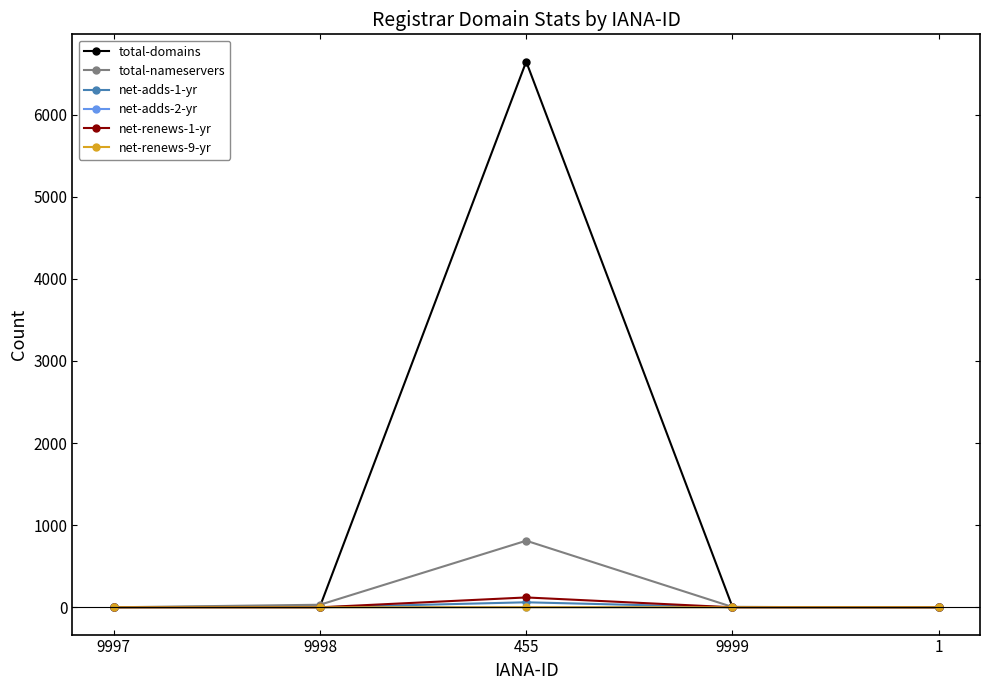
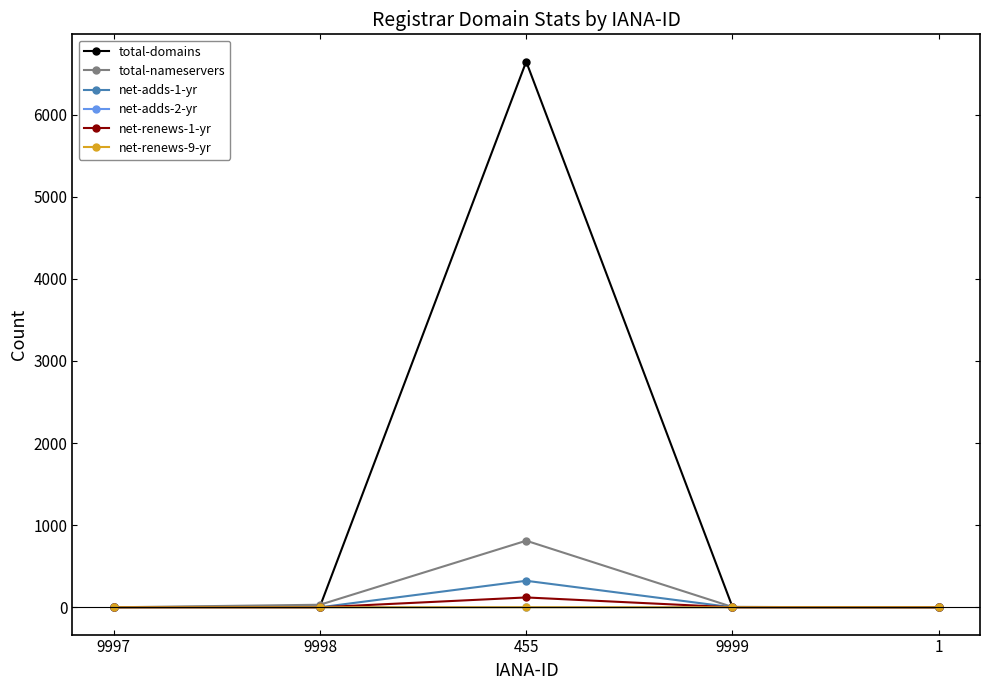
  {
    "total-domains": {
      "455": 6600
    },
    "total-nameservers": {
      "455": 800
    },
    "net-adds-1-yr": {
-     "455": 100
+     "455": 300
    },
    "net-renews-9-yr": {
      "455": 0
    },
    "net-renews-1-yr": {
      "455": 100
    }
  }
